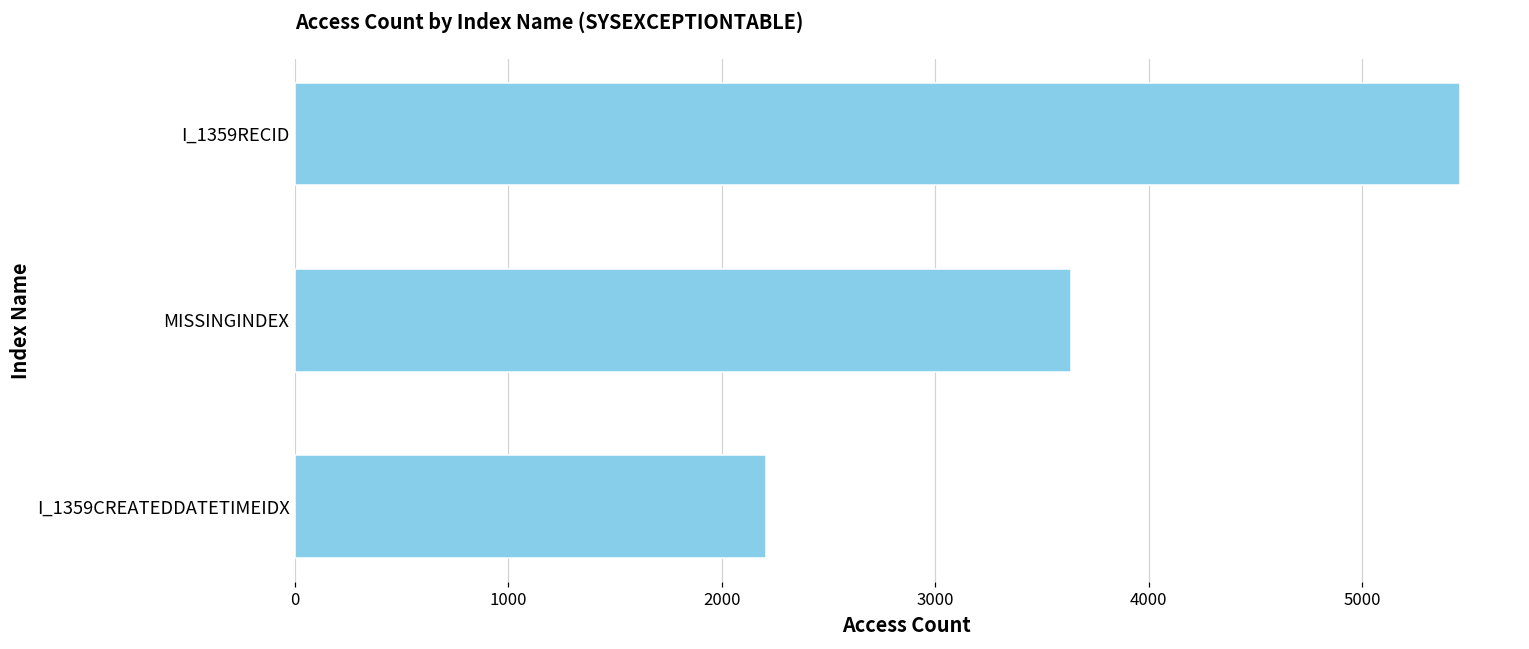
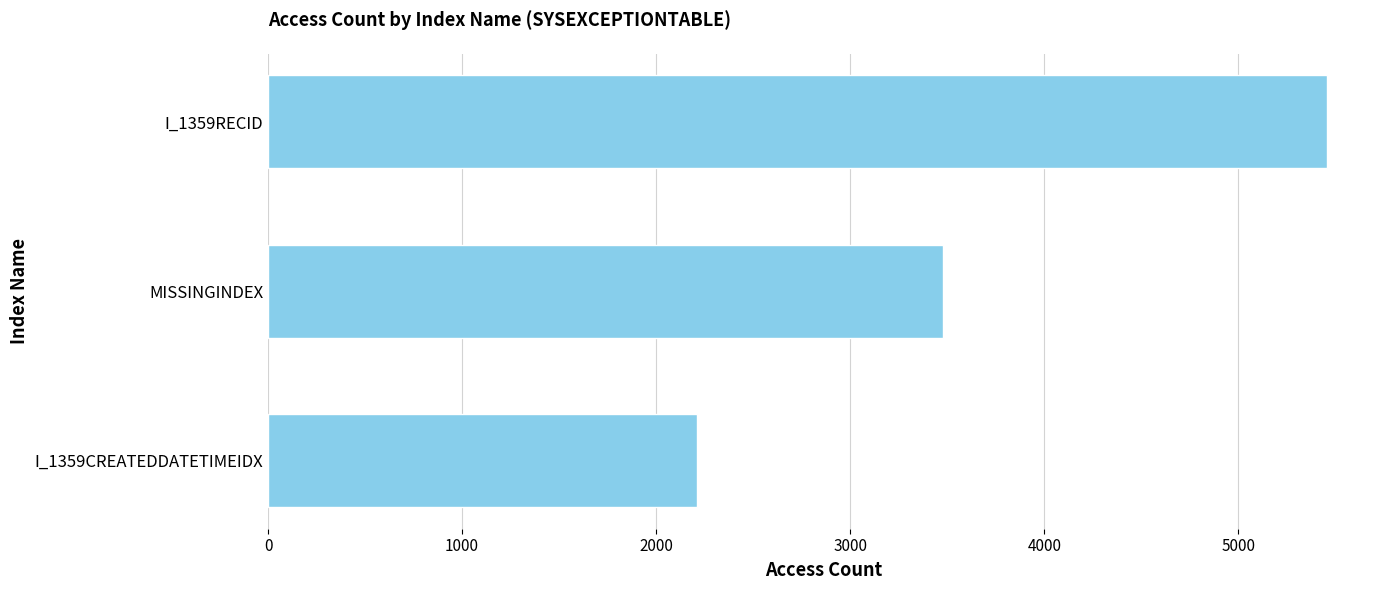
  {
    "I_1359RECID": 5460,
-   "MISSINGINDEX": 3640,
+   "MISSINGINDEX": 3480,
    "I_1359CREATEDDATETIMEIDX": 2210
  }
